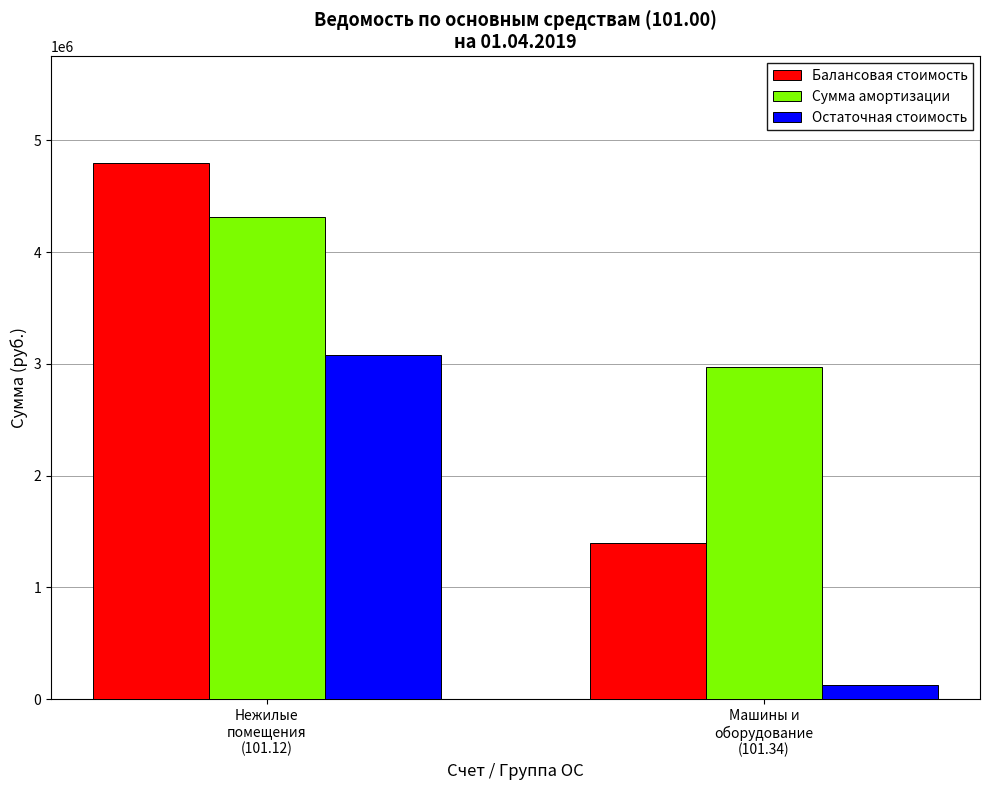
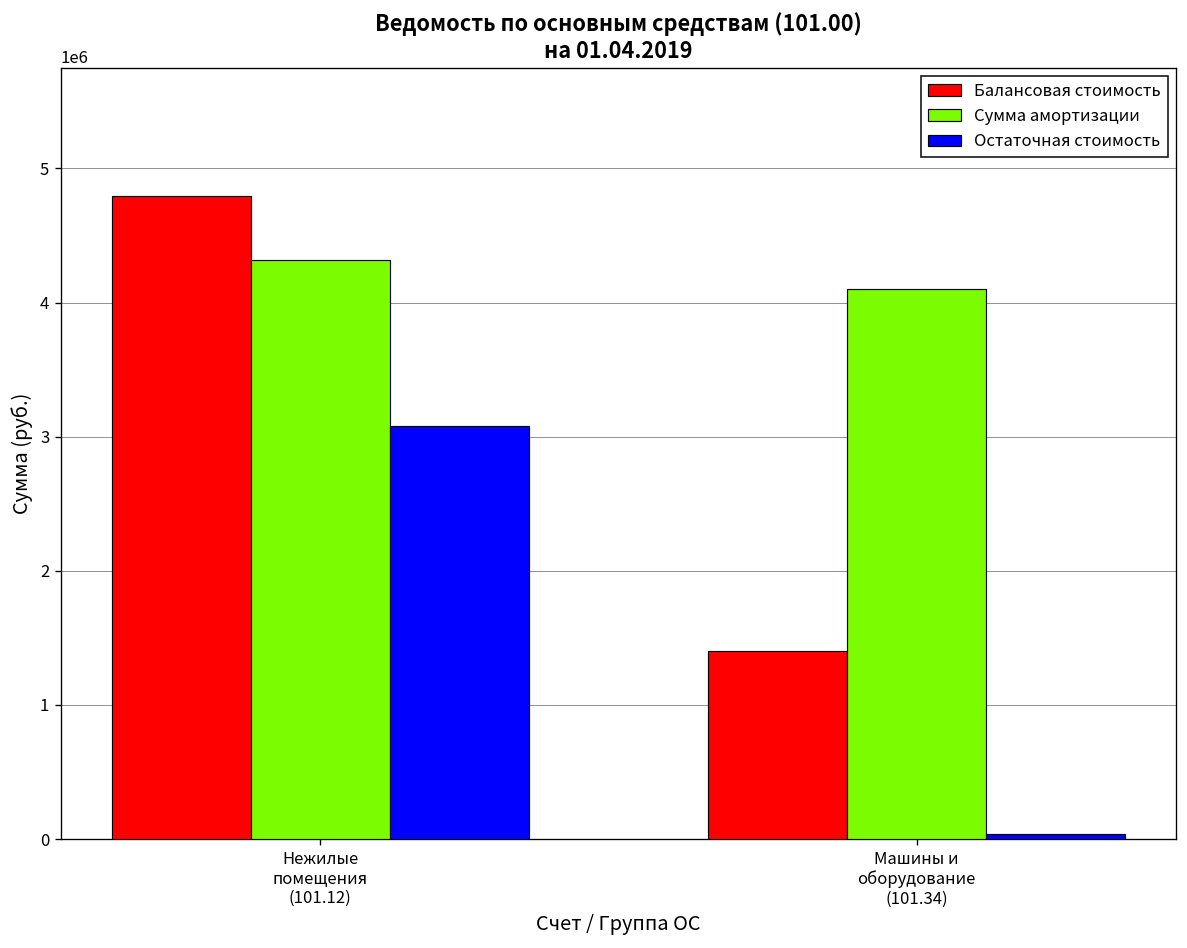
  {
    "Балансовая стоимость": {
      "Нежилые помещения (101.12)": 4790000,
      "Машины и оборудование (101.34)": 1400000
    },
    "Сумма амортизации": {
      "Нежилые помещения (101.12)": 4320000,
-     "Машины и оборудование (101.34)": 2970000
+     "Машины и оборудование (101.34)": 4100000
    },
    "Остаточная стоимость": {
      "Нежилые помещения (101.12)": 3080000,
-     "Машины и оборудование (101.34)": 130000
+     "Машины и оборудование (101.34)": 40000
    }
  }
